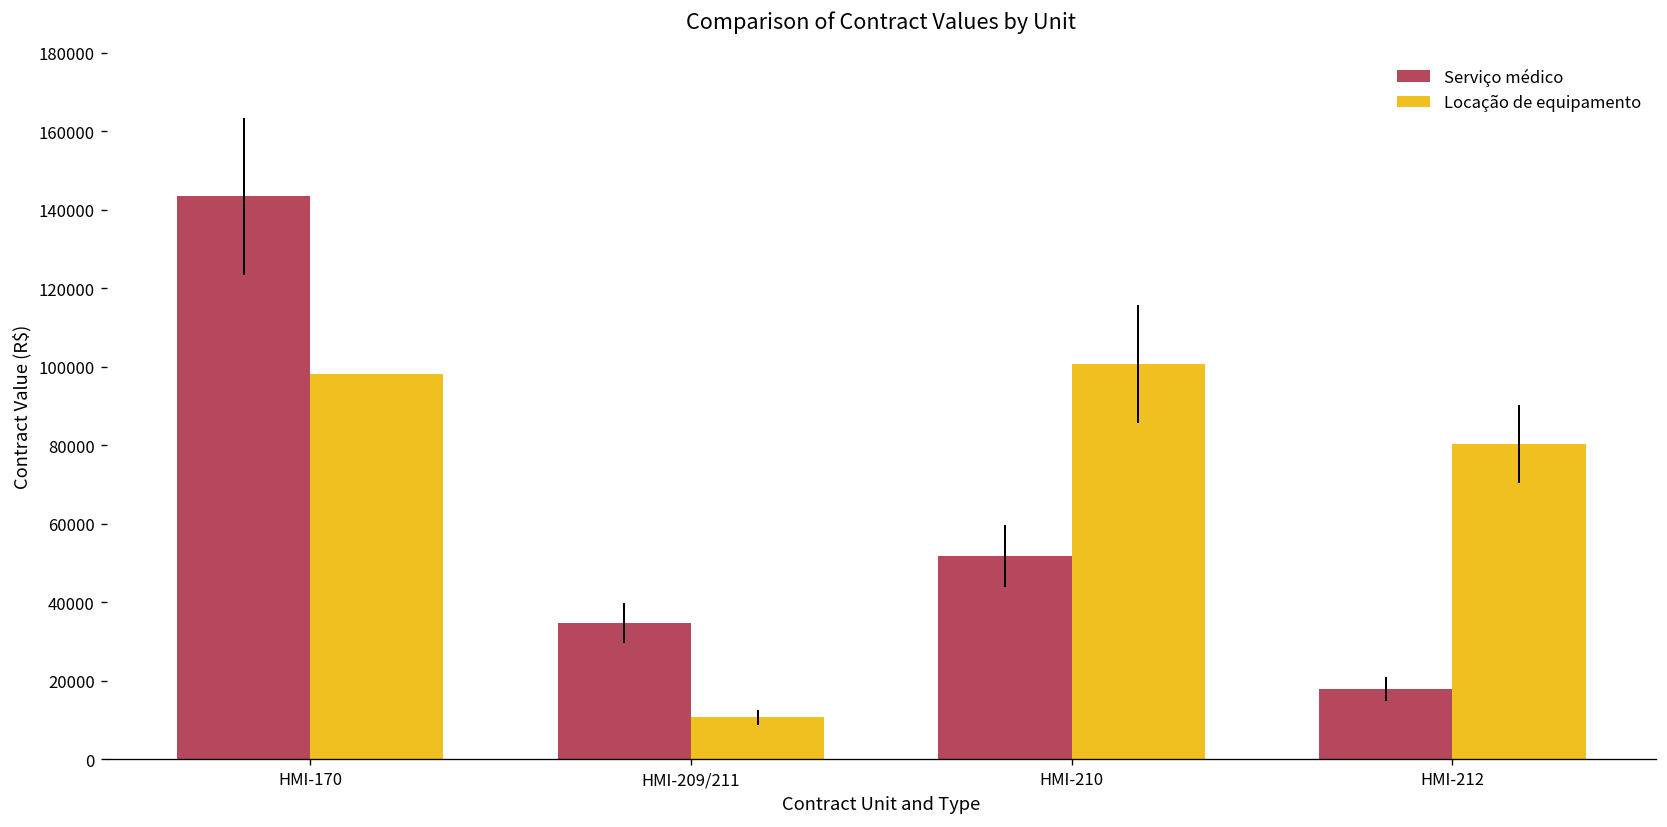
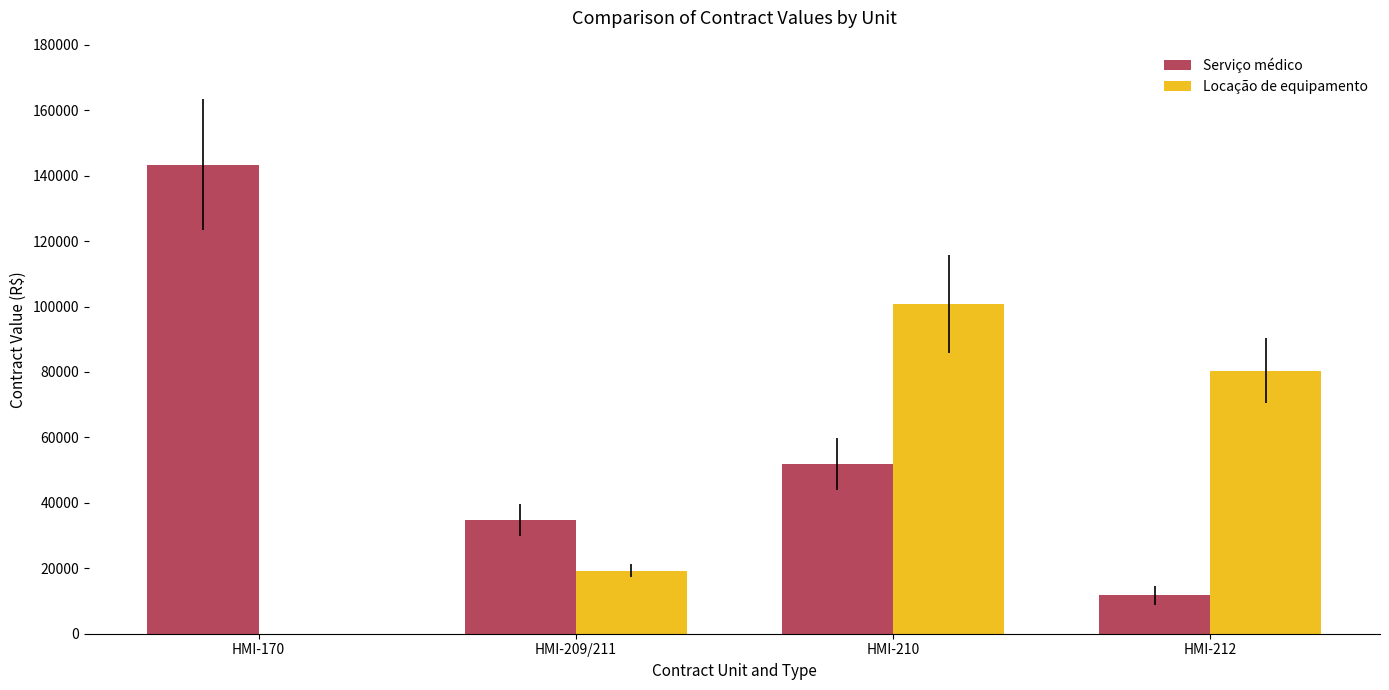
  {
    "Serviço médico": {
      "HMI-170": 143000,
      "HMI-209/211": 35000,
      "HMI-210": 52000,
-     "HMI-212": 18000
+     "HMI-212": 12000
    },
    "Locação de equipamento": {
-     "HMI-170": 98000,
-     "HMI-209/211": 11000,
+     "HMI-170": 0,
+     "HMI-209/211": 19000,
      "HMI-210": 101000,
      "HMI-212": 80000
    }
  }
